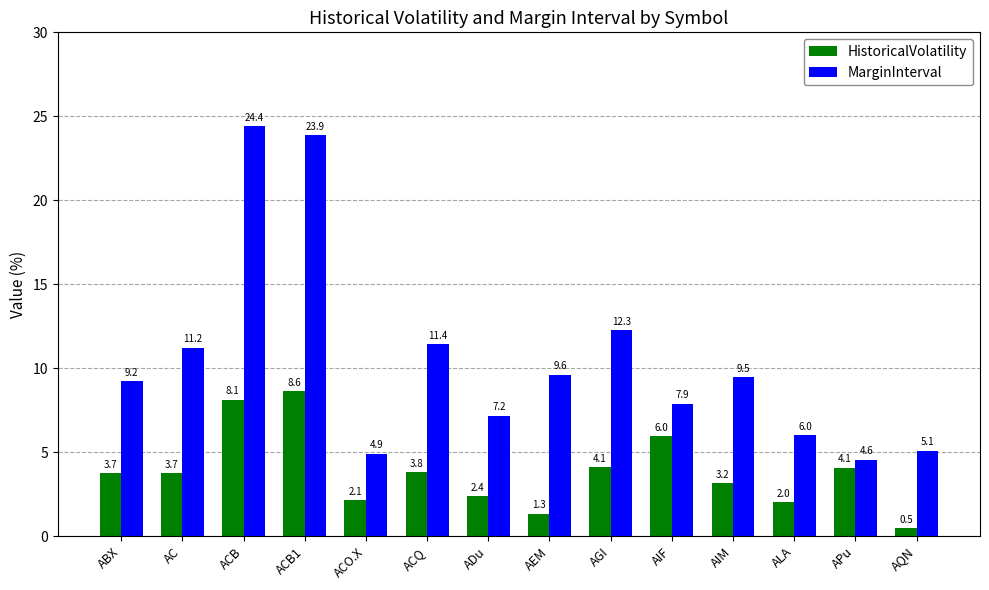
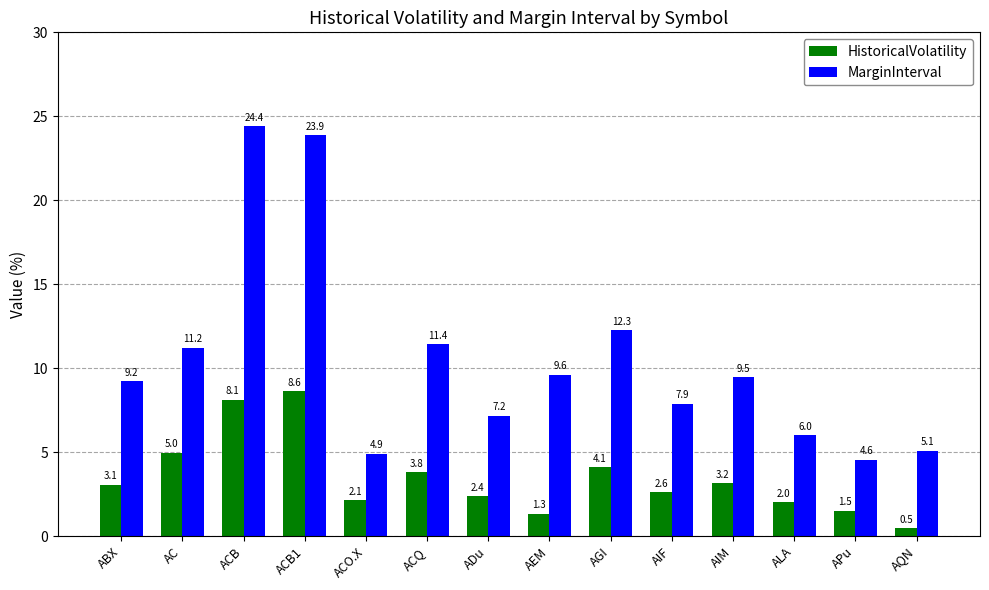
  {
    "HistoricalVolatility": {
-     "ABX": 3.7,
-     "AC": 3.7,
+     "ABX": 3.1,
+     "AC": 5.0,
      "ACB": 8.1,
      "ACB1": 8.6,
      "ACO.X": 2.1,
      "ACQ": 3.8,
      "ADu": 2.4,
      "AEM": 1.3,
      "AGI": 4.1,
-     "AIF": 6.0,
+     "AIF": 2.6,
      "AIM": 3.2,
      "ALA": 2.0,
-     "APu": 4.1,
+     "APu": 1.5,
      "AQN": 0.5
    },
    "MarginInterval": {
      "ABX": 9.2,
      "AC": 11.2,
      "ACB": 24.4,
      "ACB1": 23.9,
      "ACO.X": 4.9,
      "ACQ": 11.4,
      "ADu": 7.2,
      "AEM": 9.6,
      "AGI": 12.3,
      "AIF": 7.9,
      "AIM": 9.5,
      "ALA": 6.0,
      "APu": 4.6,
      "AQN": 5.1
    }
  }
